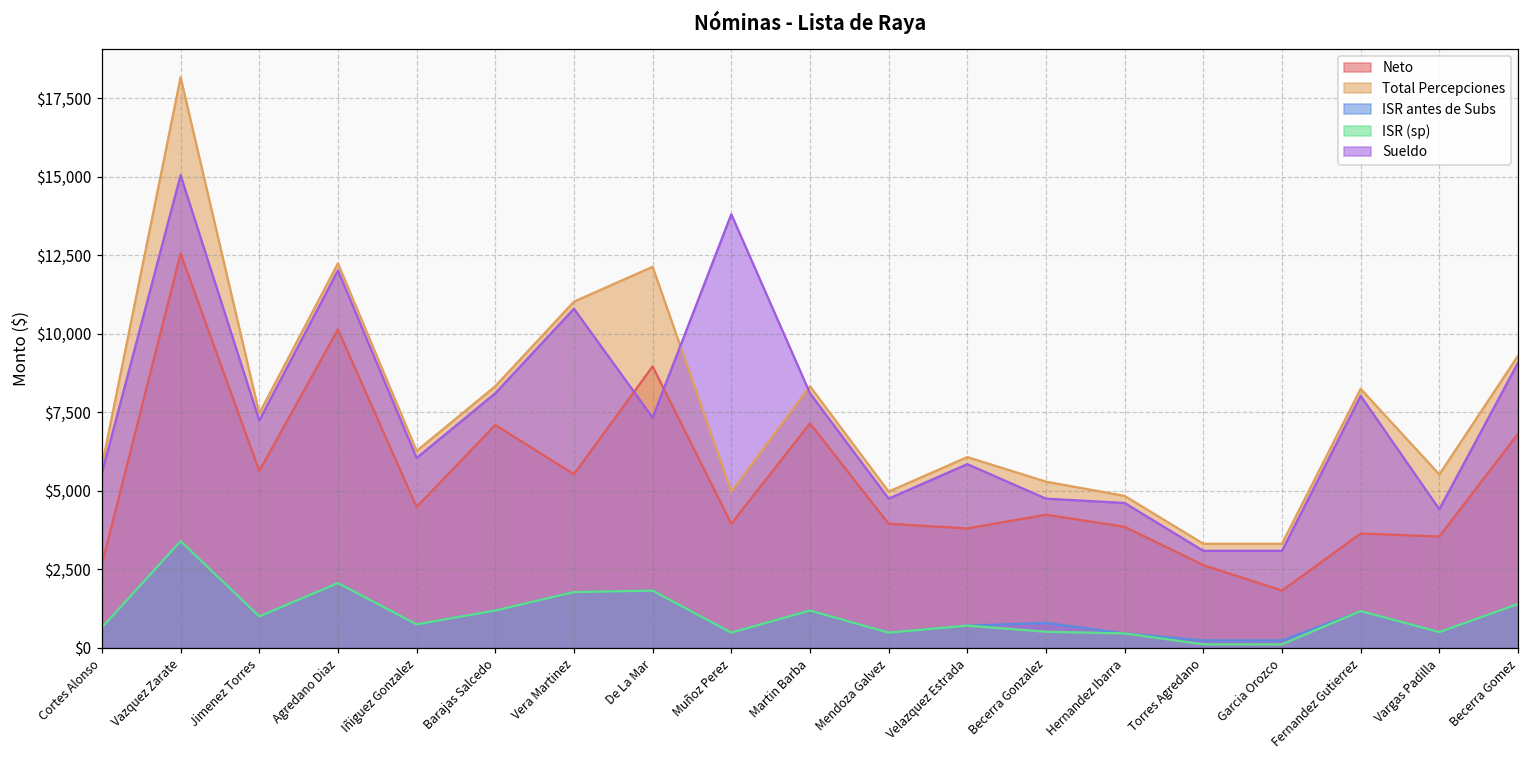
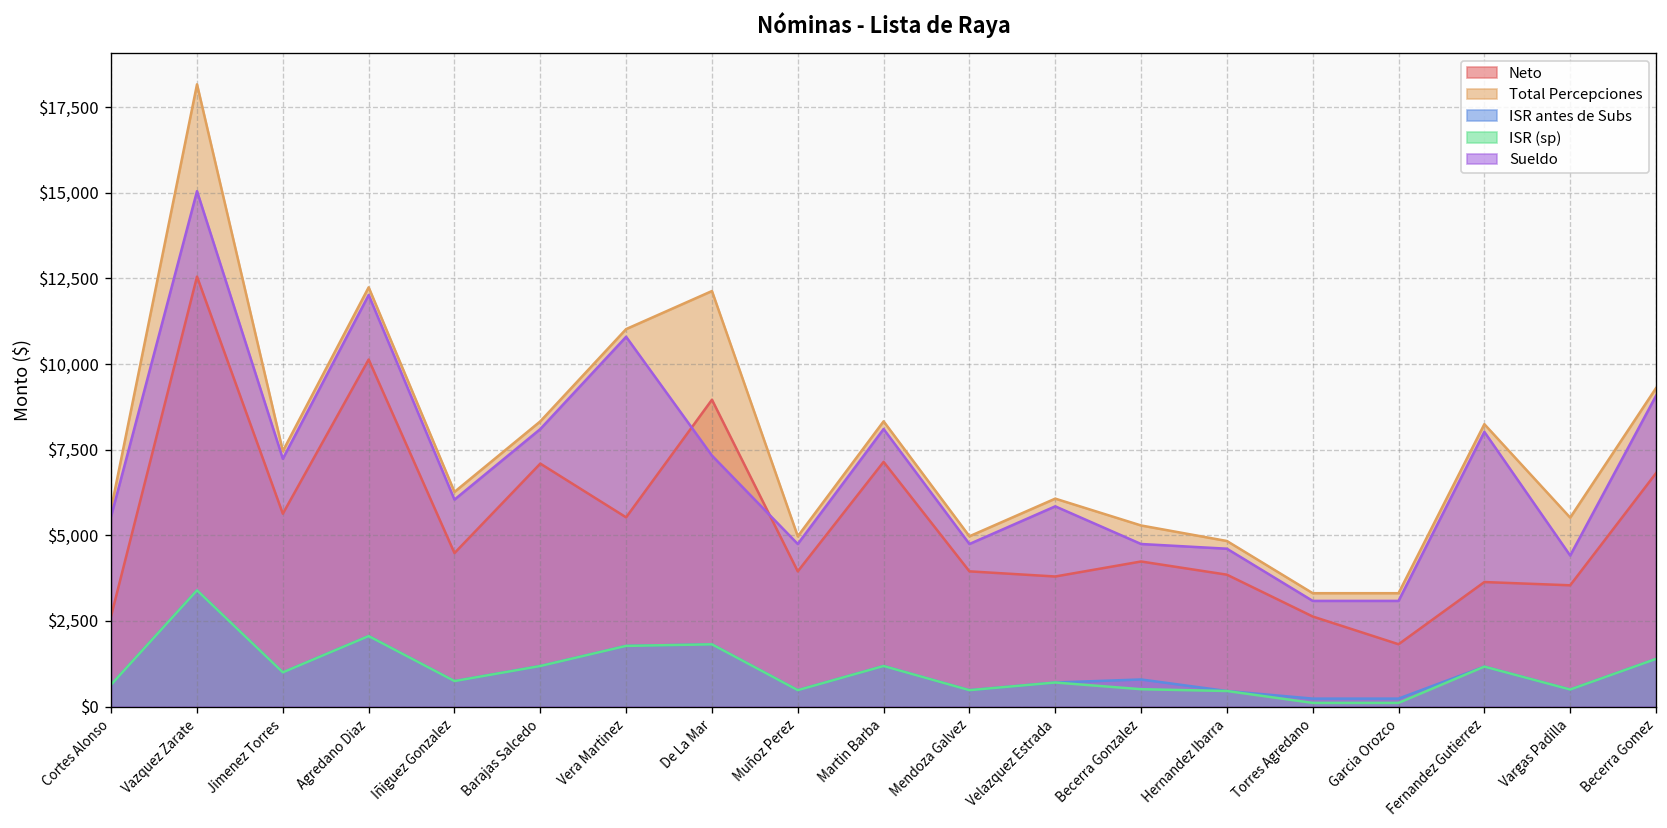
  {
    "ISR antes de Subs": {
      "Becerra Gonzalez": "$800",
      "Torres Agredano": "$200",
      "Garcia Orozco": "$200"
    },
    "ISR (sp)": {
      "Becerra Gonzalez": "$500",
      "Torres Agredano": "$100",
      "Garcia Orozco": "$100"
    },
    "Sueldo": {
      "Cortes Alonso": "$5,600",
      "Vazquez Zarate": "$15,000",
      "Jimenez Torres": "$7,200",
      "Agredano Diaz": "$12,000",
      "Iñiguez Gonzalez": "$6,000",
      "Barajas Salcedo": "$8,100",
      "Vera Martinez": "$10,800",
      "De La Mar": "$7,300",
-     "Muñoz Perez": "$13,800",
+     "Muñoz Perez": "$4,700",
      "Martin Barba": "$8,100",
      "Mendoza Galvez": "$4,700",
      "Velazquez Estrada": "$5,800",
      "Becerra Gonzalez": "$4,700",
      "Hernandez Ibarra": "$4,600",
      "Torres Agredano": "$3,100",
      "Garcia Orozco": "$3,100",
      "Fernandez Gutierrez": "$8,000",
      "Vargas Padilla": "$4,400",
      "Becerra Gomez": "$9,100"
    }
  }
